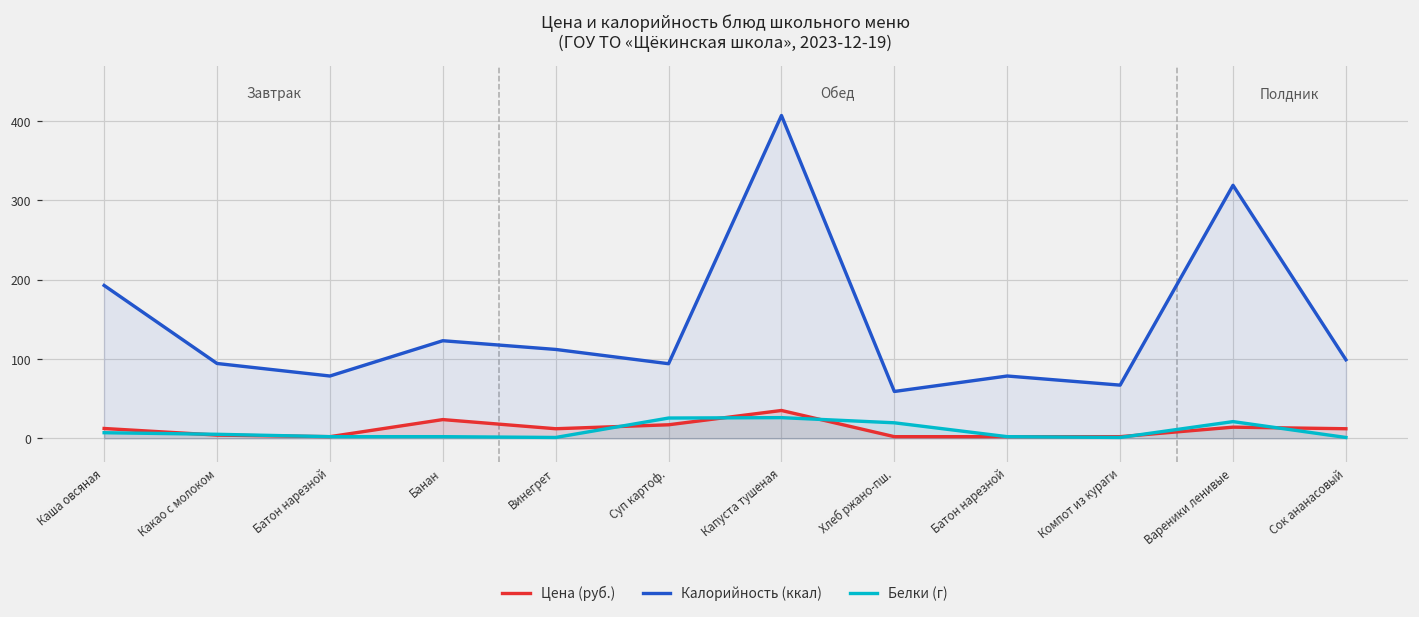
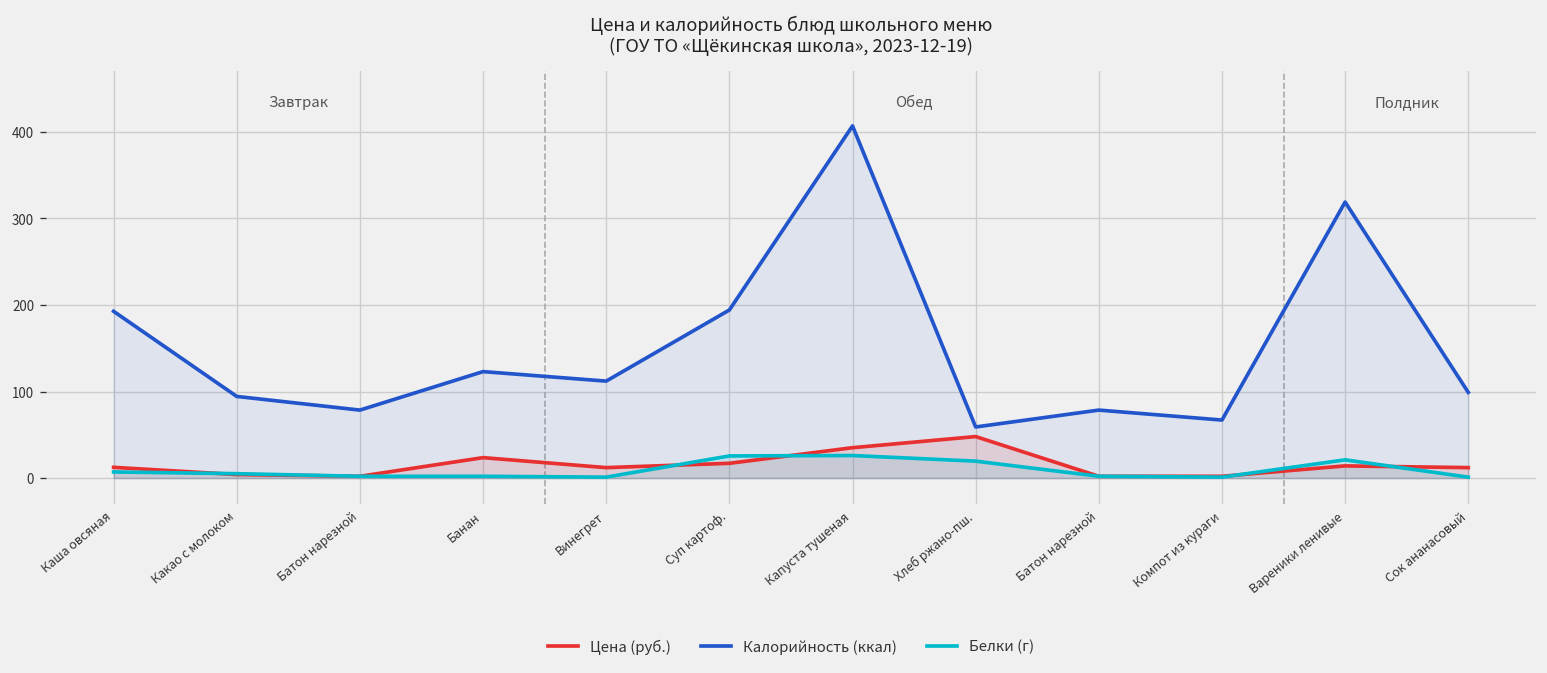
  {
    "Цена (руб.)": {
      "Каша овсяная": 10,
      "Банан": 20,
      "Винегрет": 10,
      "Суп картоф.": 20,
      "Капуста тушеная": 40,
-     "Хлеб ржано-пш.": 0,
+     "Хлеб ржано-пш.": 50,
      "Вареники ленивые": 10,
      "Сок ананасовый": 10
    },
    "Калорийность (ккал)": {
      "Каша овсяная": 190,
      "Какао с молоком": 90,
      "Банан": 120,
      "Винегрет": 110,
-     "Суп картоф.": 90,
+     "Суп картоф.": 190,
      "Капуста тушеная": 410,
      "Хлеб ржано-пш.": 60,
      "Компот из кураги": 70,
      "Вареники ленивые": 320,
      "Сок ананасовый": 100
    },
    "Белки (г)": {
      "Каша овсяная": 10,
      "Банан": 0,
      "Винегрет": 0,
      "Суп картоф.": 30,
      "Капуста тушеная": 30,
      "Хлеб ржано-пш.": 20,
      "Вареники ленивые": 20,
      "Сок ананасовый": 0
    }
  }
